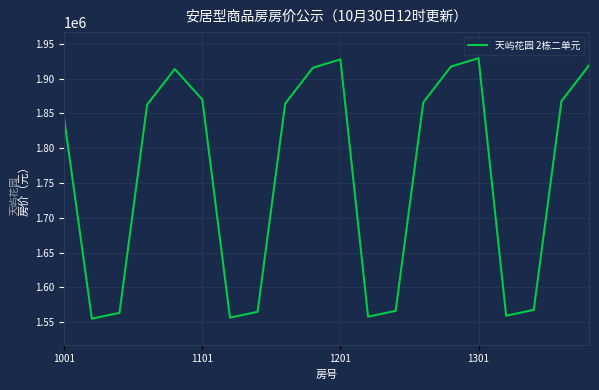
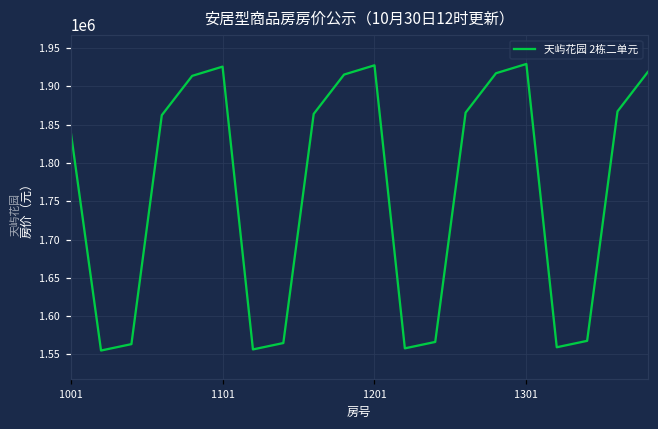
  {
    "1001": 1840000,
-   "1101": 1870000,
+   "1101": 1930000,
    "1201": 1930000,
    "1301": 1930000
  }
